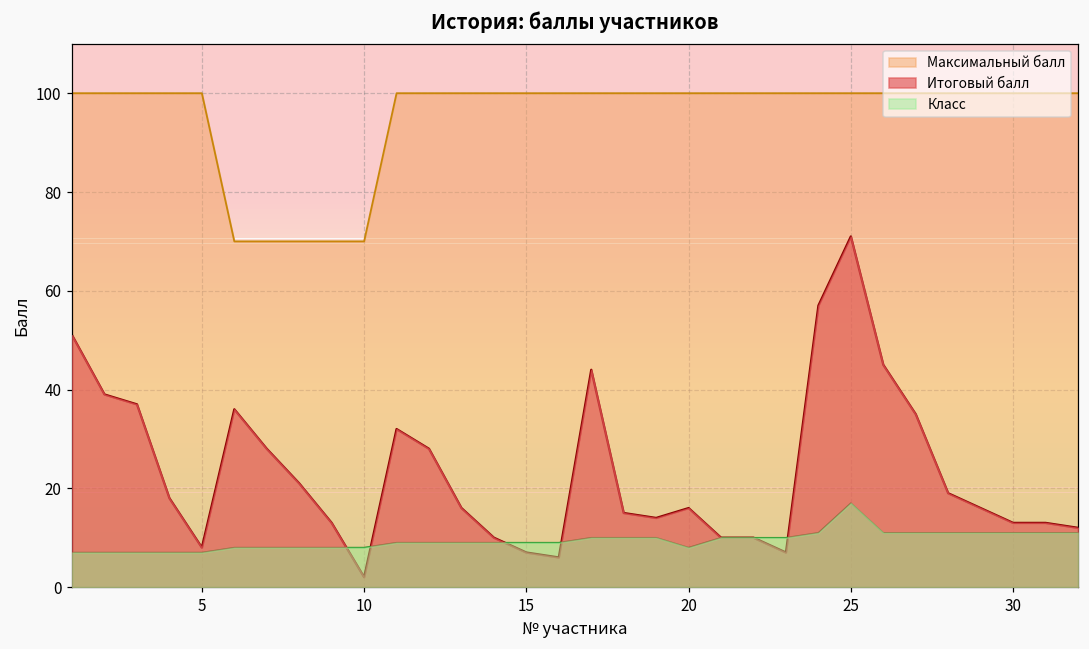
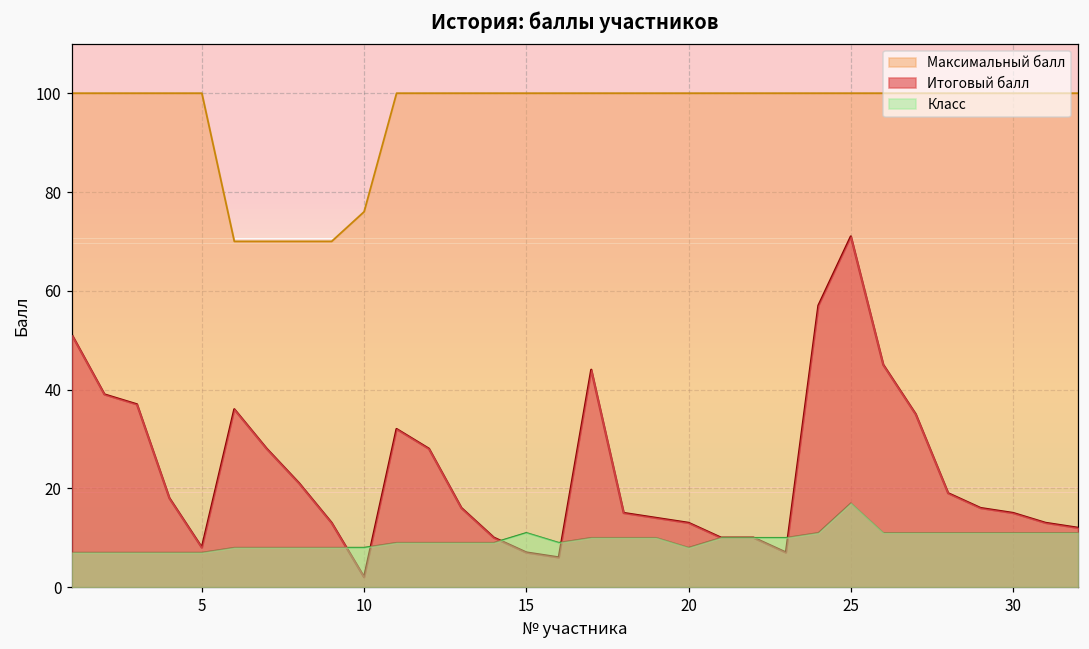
  {
    "Максимальный балл": {
      "5": 100,
-     "10": 70,
+     "10": 76,
      "15": 100,
      "20": 100,
      "25": 100
    },
    "Итоговый балл": {
      "5": 8,
      "10": 2,
      "15": 7,
-     "20": 16,
+     "20": 13,
      "25": 71,
-     "30": 13
+     "30": 15
    },
    "Класс": {
      "5": 7,
      "10": 8,
-     "15": 9,
+     "15": 11,
      "20": 8,
      "25": 17,
      "30": 11
    }
  }
